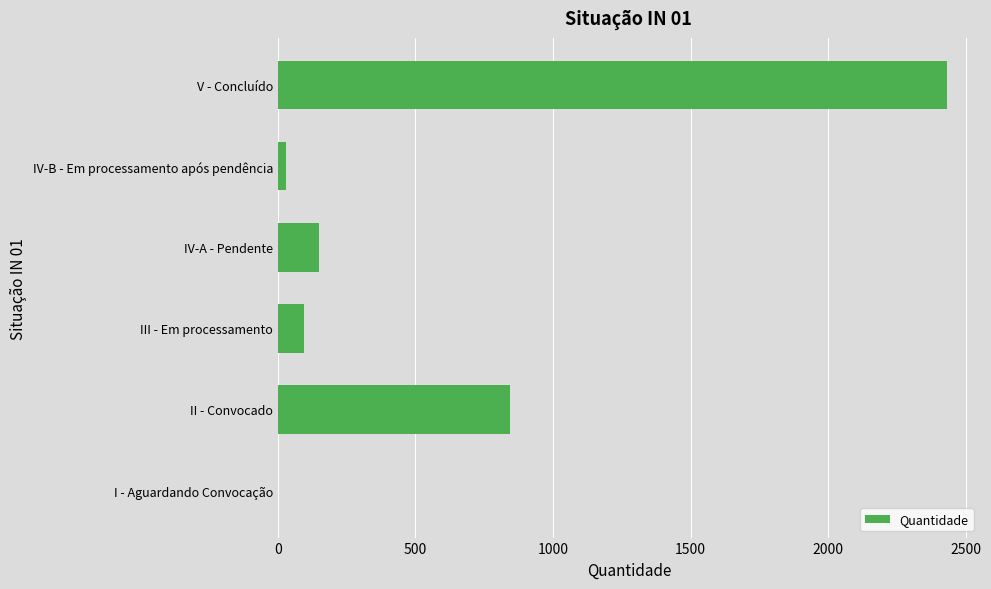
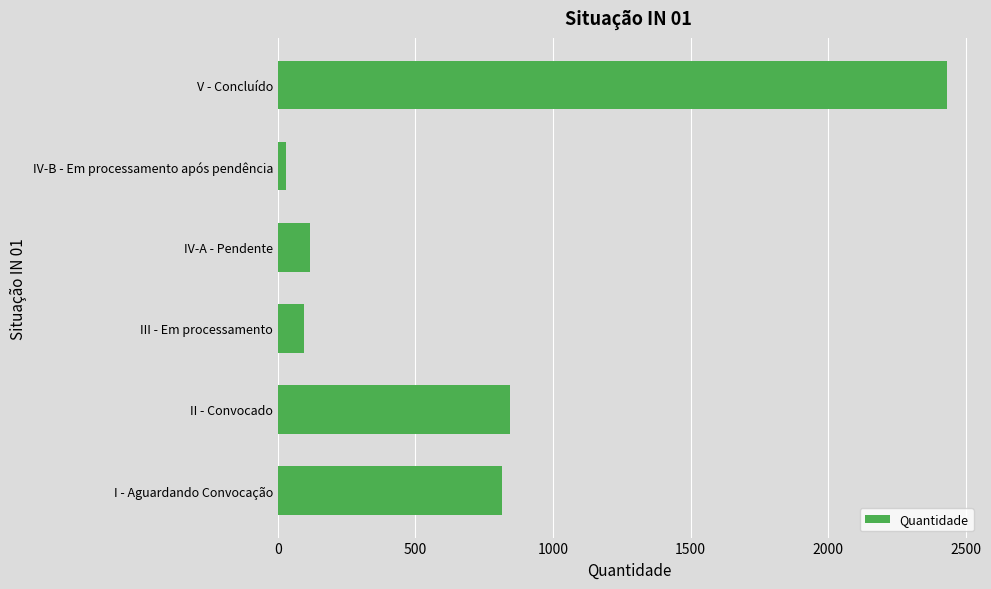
  {
    "V - Concluído": 2430,
    "IV-B - Em processamento após pendência": 30,
-   "IV-A - Pendente": 150,
+   "IV-A - Pendente": 120,
    "III - Em processamento": 100,
    "II - Convocado": 850,
-   "I - Aguardando Convocação": 0
+   "I - Aguardando Convocação": 820
  }
